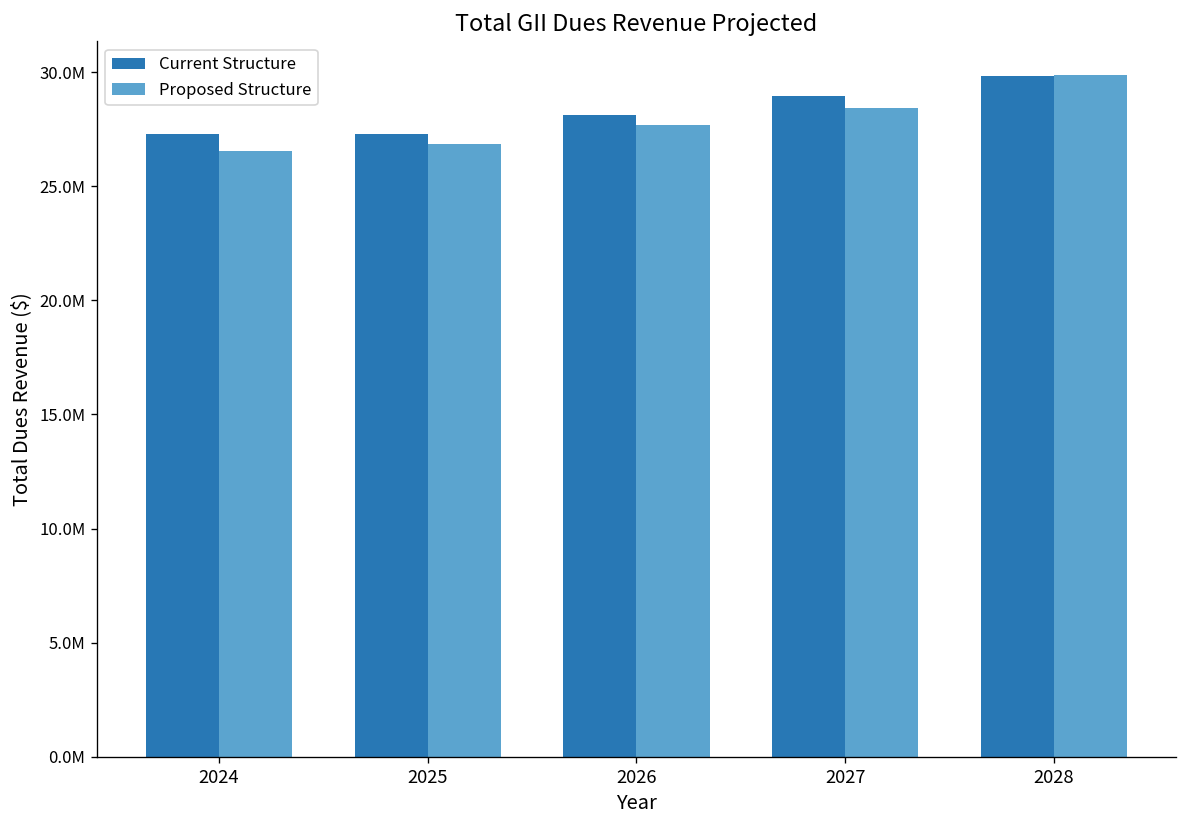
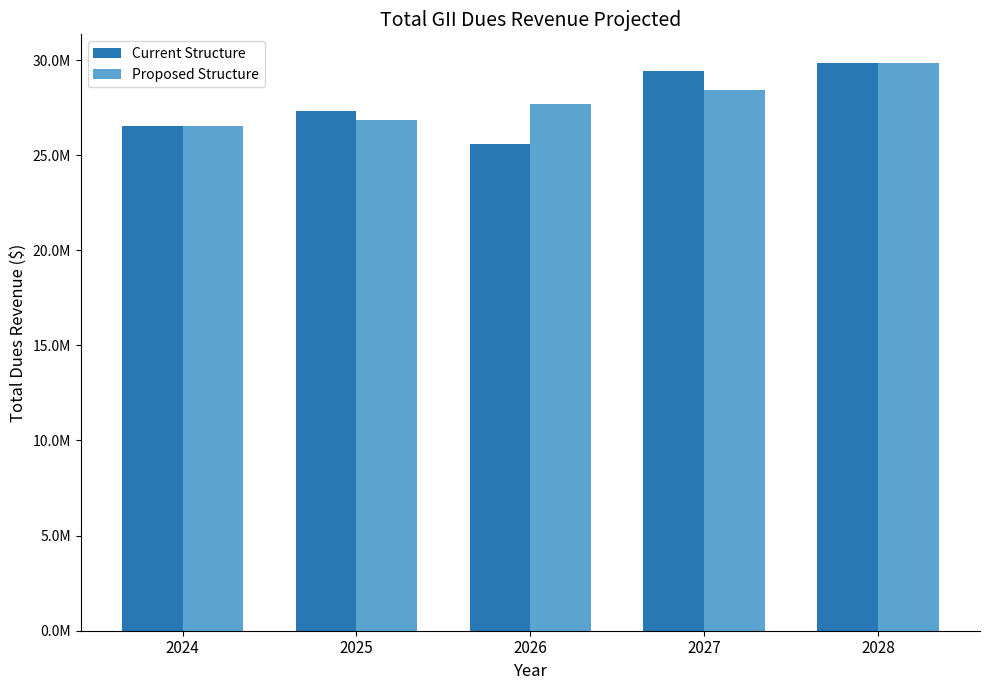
  {
    "Current Structure": {
-     "2024": 27300000,
+     "2024": 26500000,
      "2025": 27300000,
-     "2026": 28100000,
-     "2027": 29000000,
+     "2026": 25600000,
+     "2027": 29400000,
      "2028": 29800000
    },
    "Proposed Structure": {
      "2024": 26500000,
      "2025": 26900000,
      "2026": 27700000,
      "2027": 28400000,
      "2028": 29900000
    }
  }
